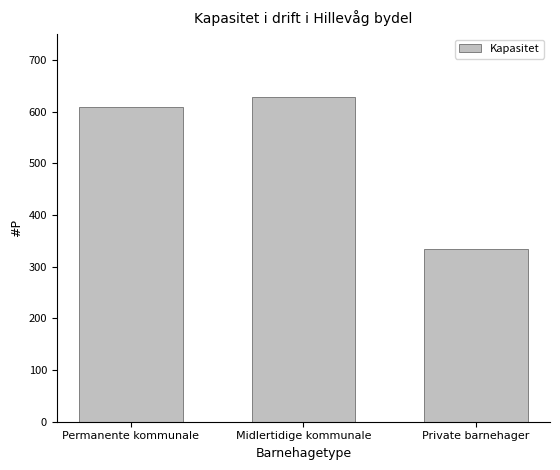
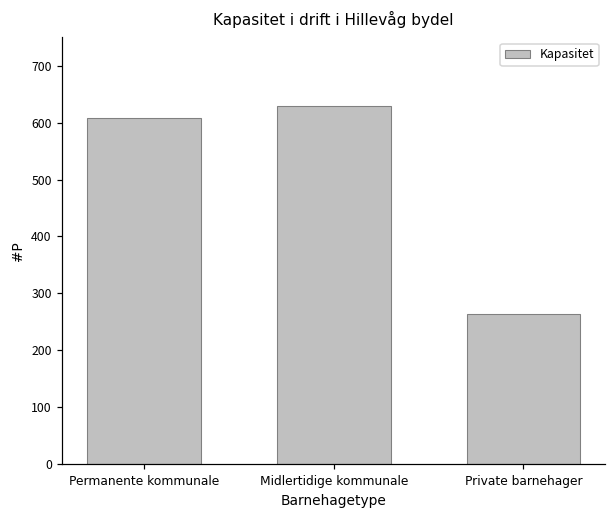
  {
    "Permanente kommunale": 610,
    "Midlertidige kommunale": 630,
-   "Private barnehager": 340
+   "Private barnehager": 260
  }
